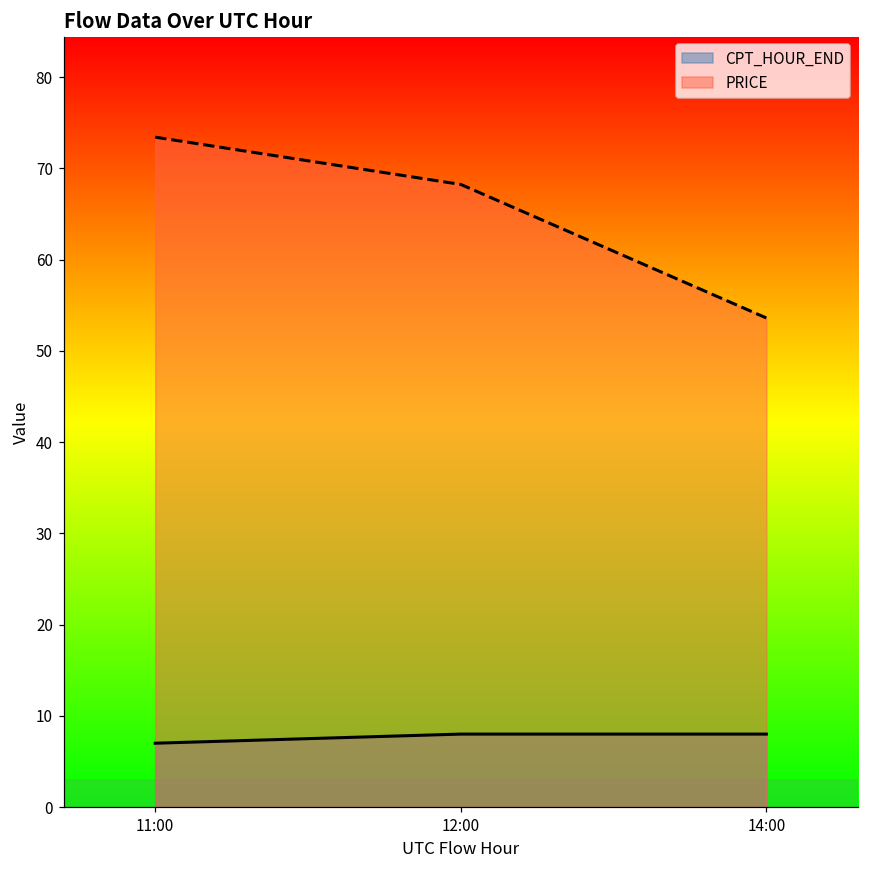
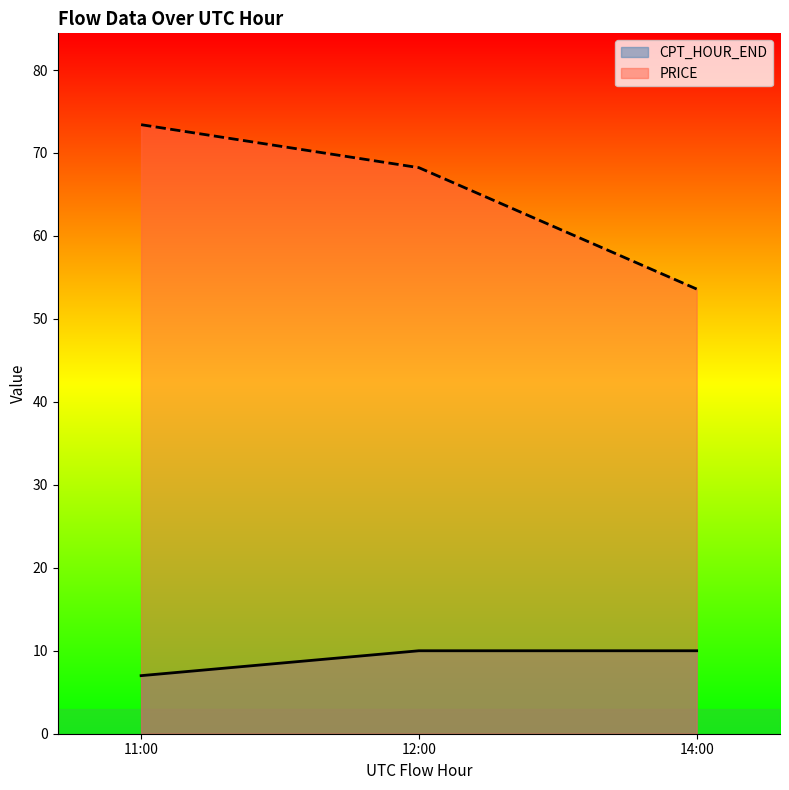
  {
    "CPT_HOUR_END": {
      "11:00": 7,
-     "12:00": 8,
-     "14:00": 8
+     "12:00": 10,
+     "14:00": 10
    },
    "PRICE": {
      "11:00": 73,
      "12:00": 68,
      "14:00": 54
    }
  }
